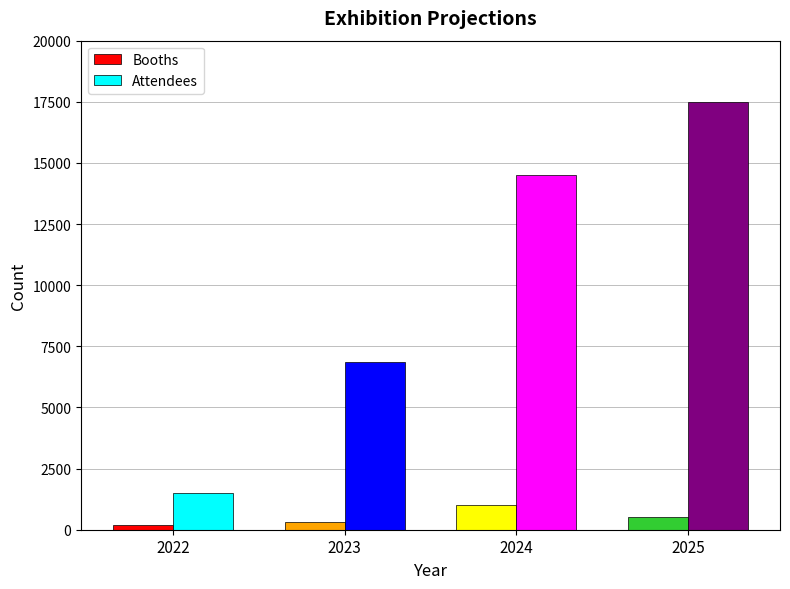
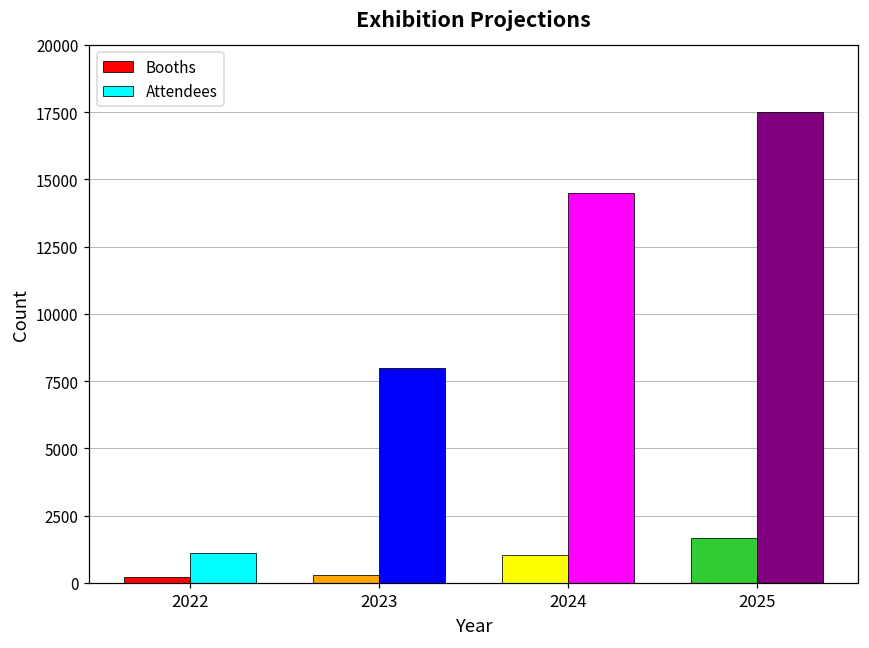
  {
    "Booths": {
      "2022": 200,
      "2023": 300,
      "2024": 1000,
-     "2025": 500
+     "2025": 1700
    },
    "Attendees": {
-     "2022": 1500,
-     "2023": 6900,
+     "2022": 1100,
+     "2023": 8000,
      "2024": 14500,
      "2025": 17500
    }
  }
